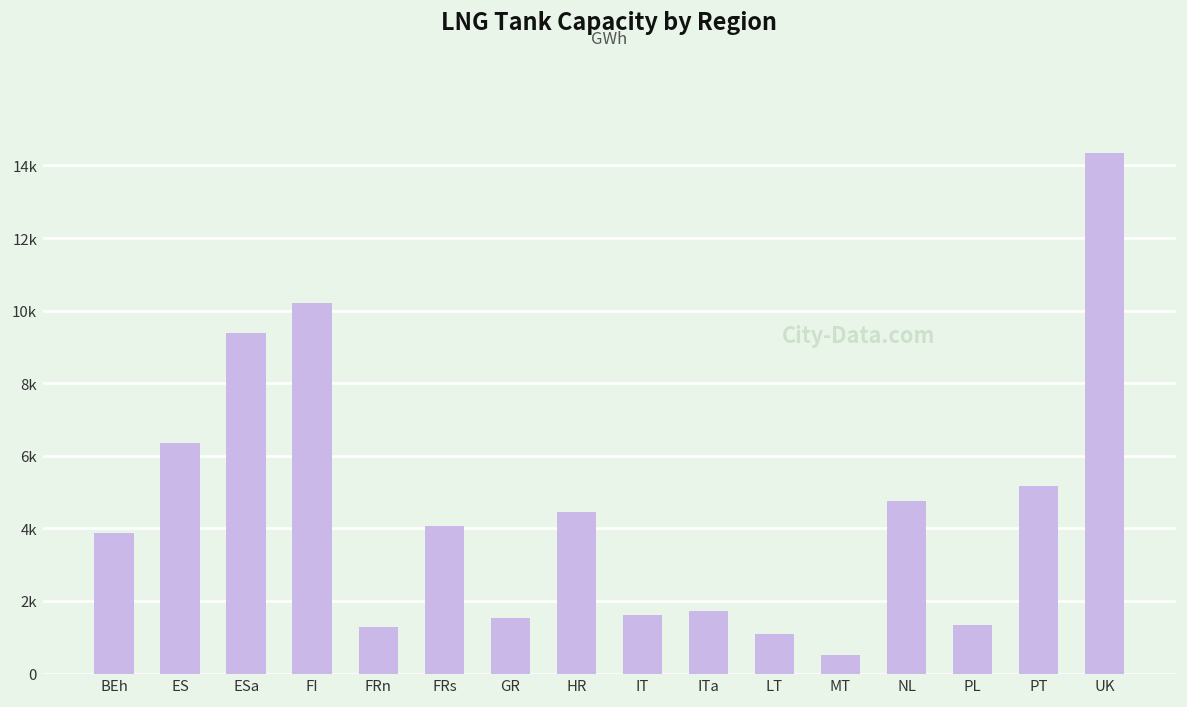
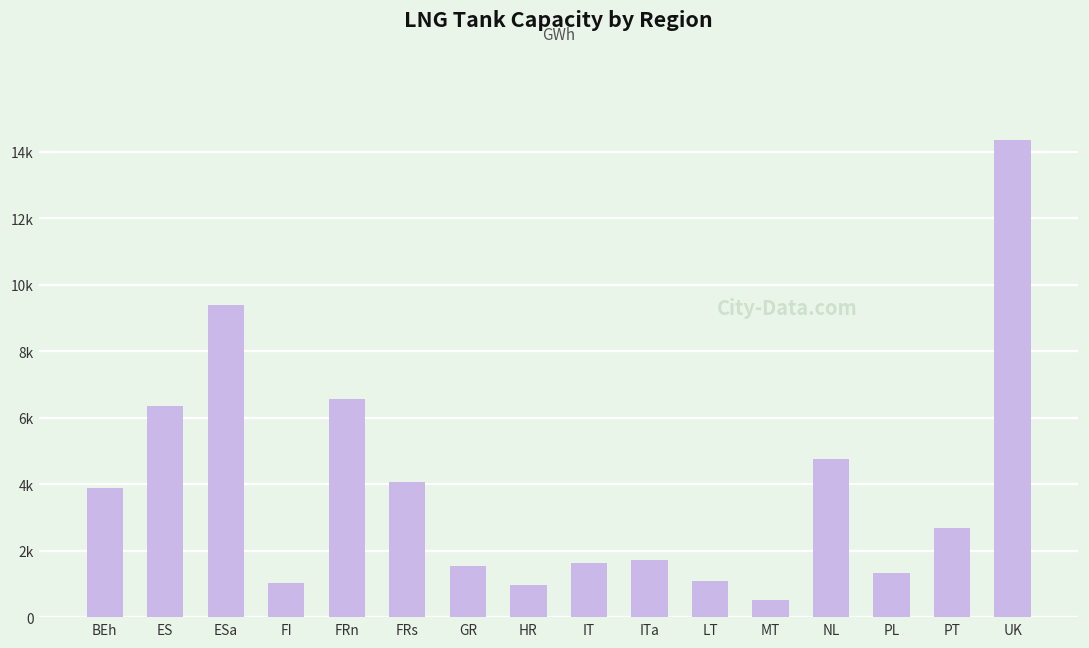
  {
    "BEh": 3900,
    "ES": 6400,
    "ESa": 9400,
-   "FI": 10200,
-   "FRn": 1300,
+   "FI": 1000,
+   "FRn": 6600,
    "FRs": 4100,
    "GR": 1500,
-   "HR": 4500,
+   "HR": 1000,
    "IT": 1600,
    "ITa": 1700,
    "LT": 1100,
    "MT": 500,
    "NL": 4800,
    "PL": 1300,
-   "PT": 5200,
+   "PT": 2700,
    "UK": 14400
  }
